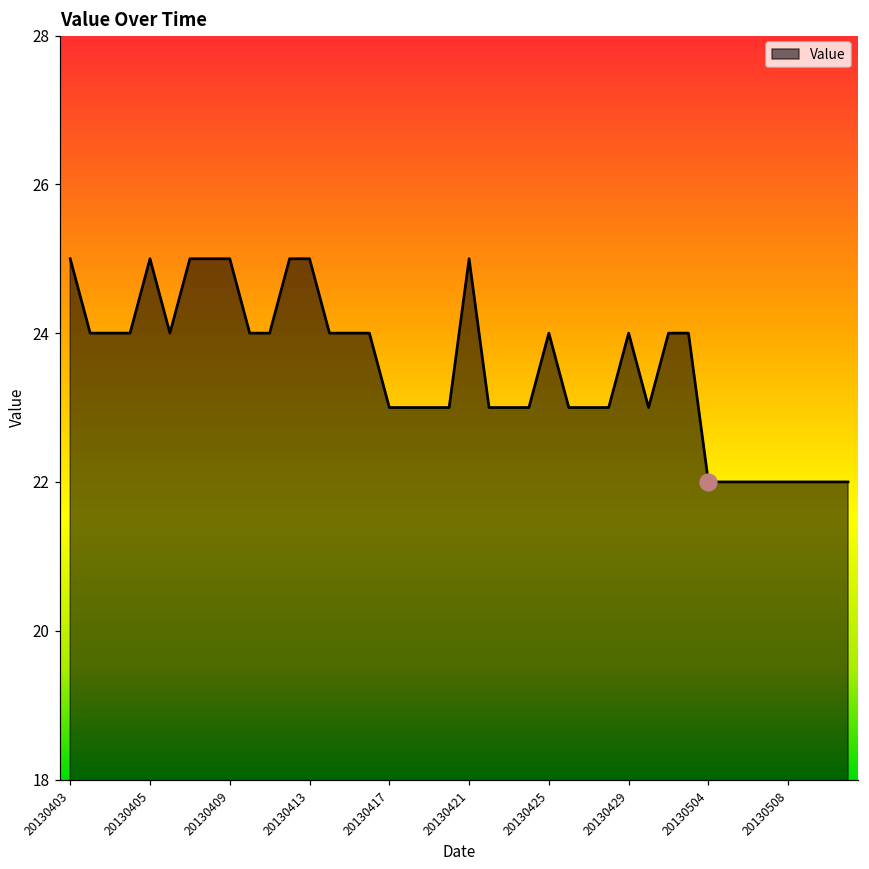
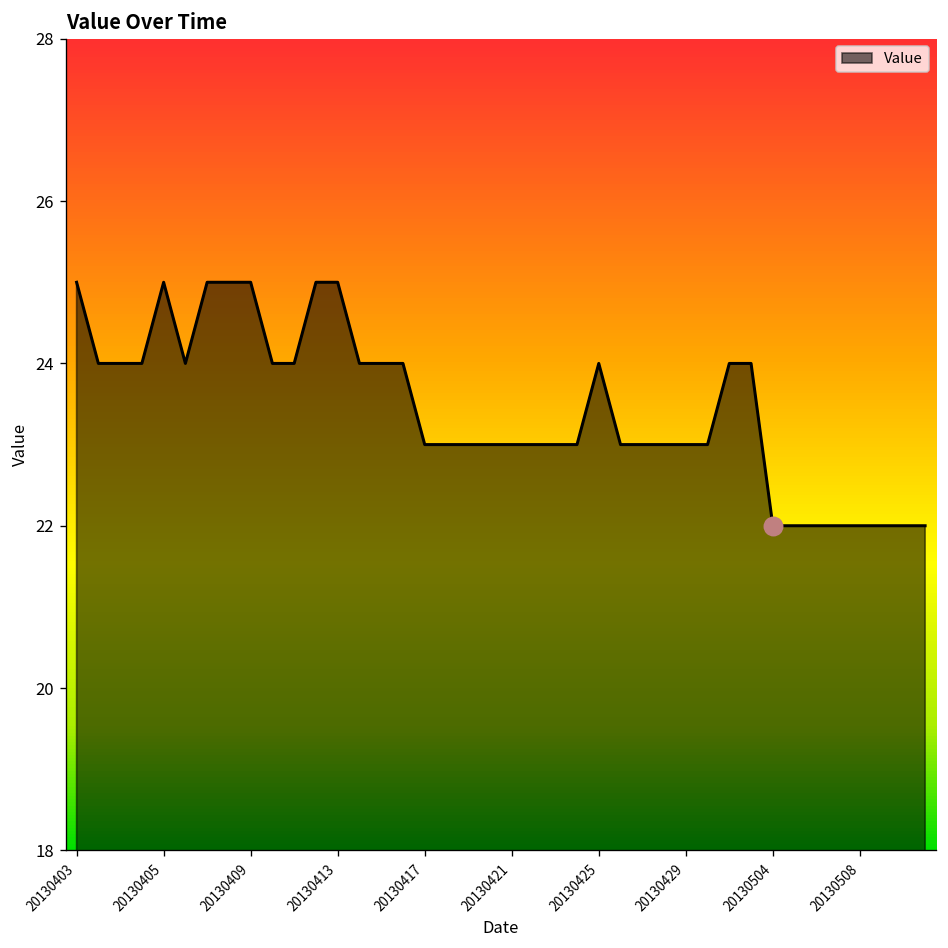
  {
    "Value": {
      "20130405": 25,
      "20130409": 25,
      "20130413": 25,
      "20130417": 23,
-     "20130421": 25,
+     "20130421": 23,
      "20130425": 24,
-     "20130429": 24,
+     "20130429": 23,
      "20130508": 22
    }
  }
